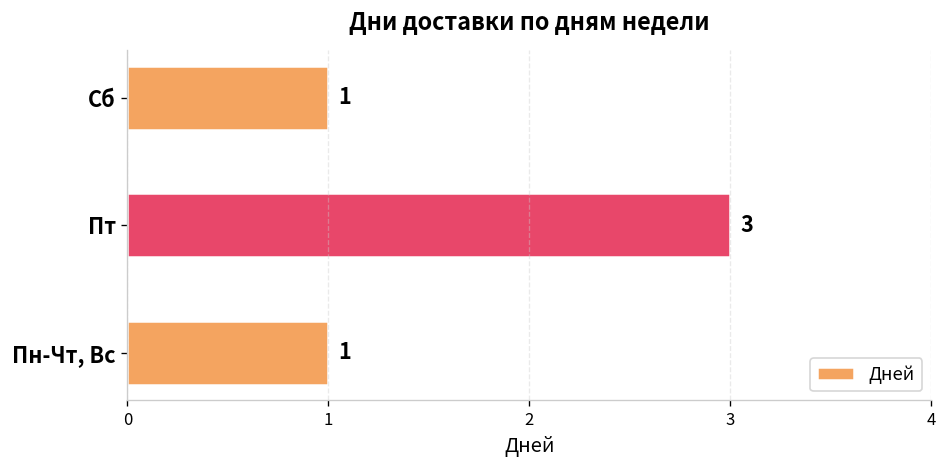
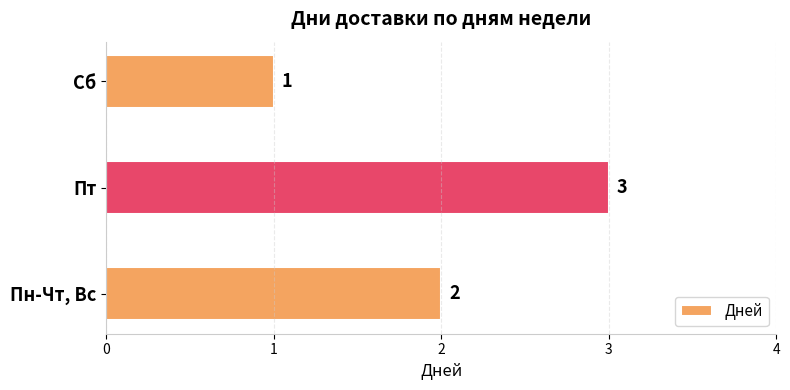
  {
    "Сб": 1,
    "Пт": 3,
-   "Пн-Чт, Вс": 1
+   "Пн-Чт, Вс": 2
  }
